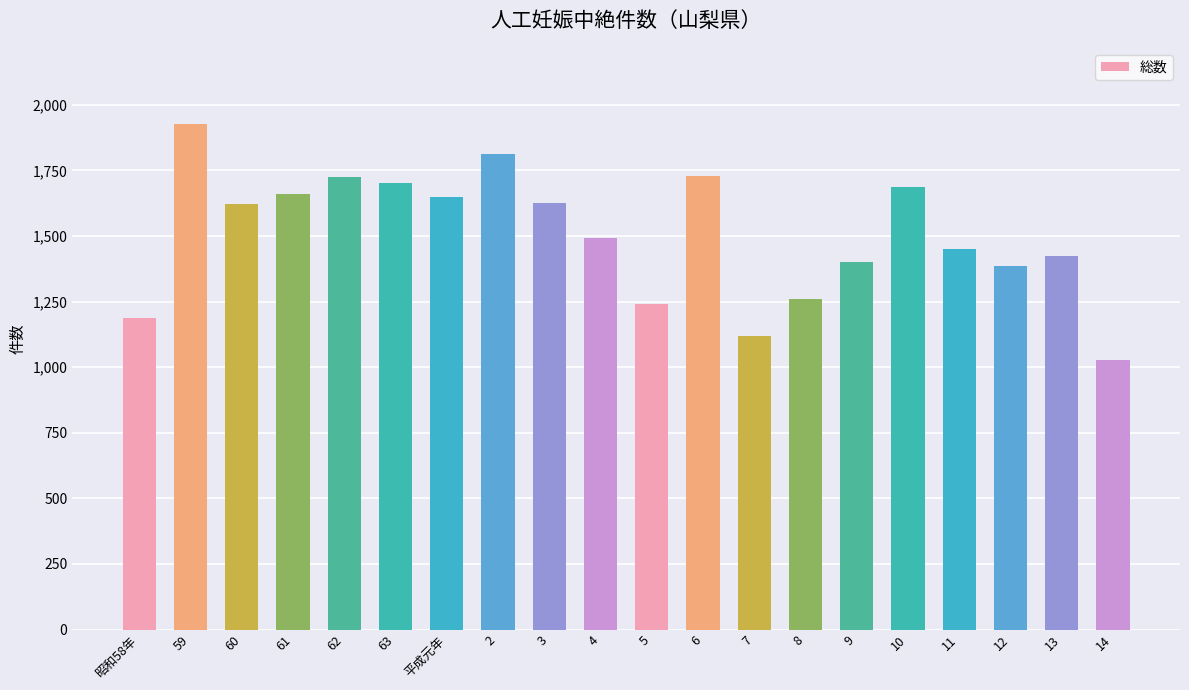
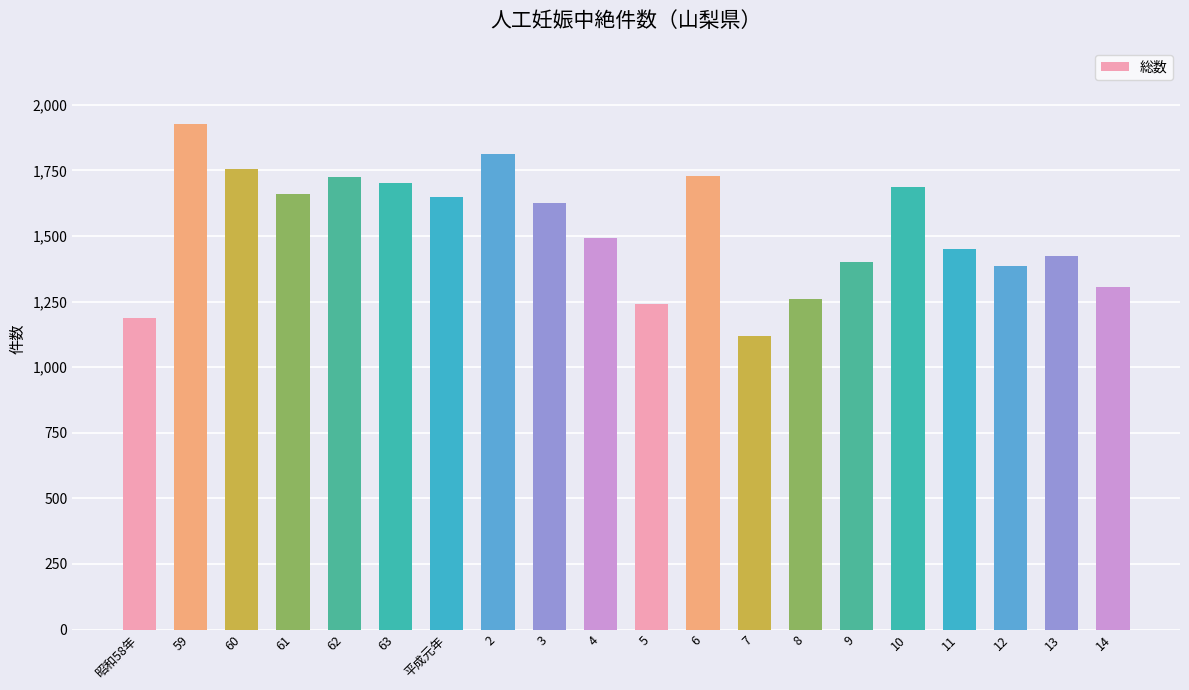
  {
    "昭和58年": "1,190",
    "59": "1,930",
-   "60": "1,620",
+   "60": "1,760",
    "61": "1,660",
    "62": "1,730",
    "63": "1,700",
    "平成元年": "1,650",
    "2": "1,810",
    "3": "1,630",
    "4": "1,490",
    "5": "1,240",
    "6": "1,730",
    "7": "1,120",
    "8": "1,260",
    "9": "1,400",
    "10": "1,690",
    "11": "1,450",
    "12": "1,380",
    "13": "1,420",
-   "14": "1,030"
+   "14": "1,310"
  }
